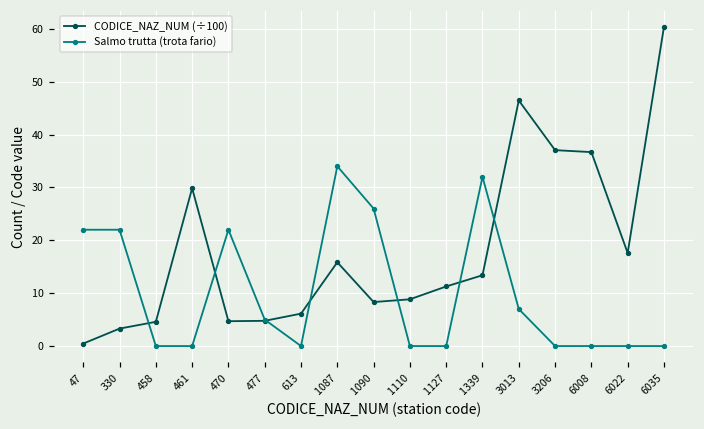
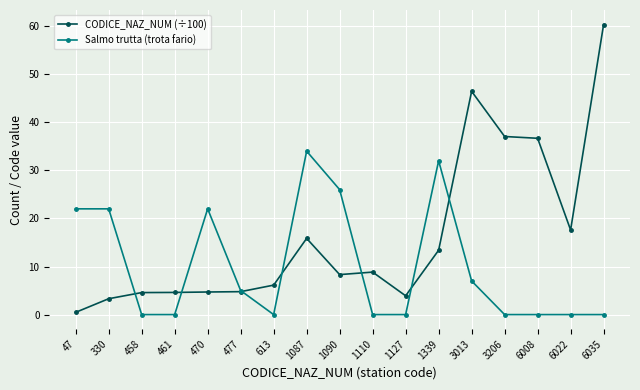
  {
    "CODICE_NAZ_NUM (÷100)": {
      "47": 0,
      "330": 3,
      "458": 5,
-     "461": 30,
+     "461": 5,
      "470": 5,
      "613": 6,
      "1087": 16,
      "1090": 8,
      "1110": 9,
-     "1127": 11,
+     "1127": 4,
      "1339": 13,
      "3013": 46,
      "3206": 37,
      "6008": 37,
      "6022": 18,
      "6035": 60
    },
    "Salmo trutta (trota fario)": {
      "47": 22,
      "330": 22,
      "458": 0,
      "461": 0,
      "470": 22,
      "613": 0,
      "1087": 34,
      "1090": 26,
      "1110": 0,
      "1127": 0,
      "1339": 32,
      "3013": 7,
      "3206": 0,
      "6008": 0,
      "6022": 0,
      "6035": 0
    }
  }
